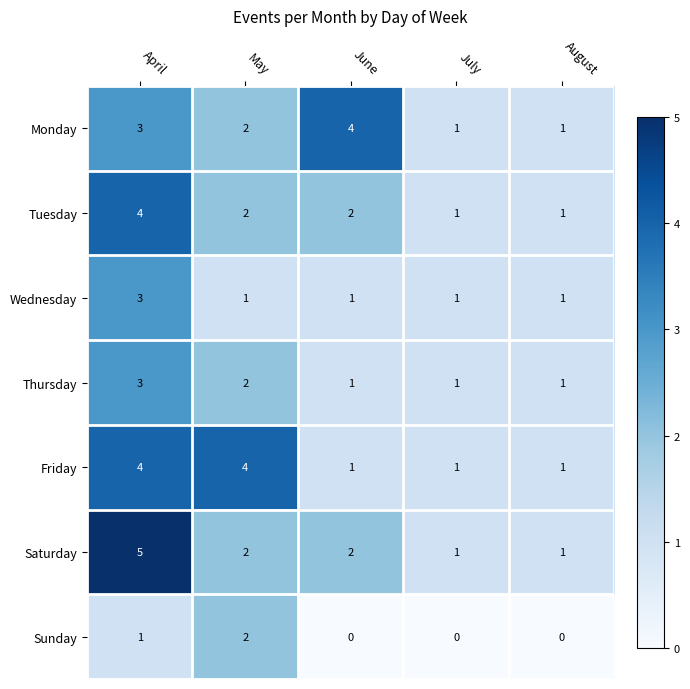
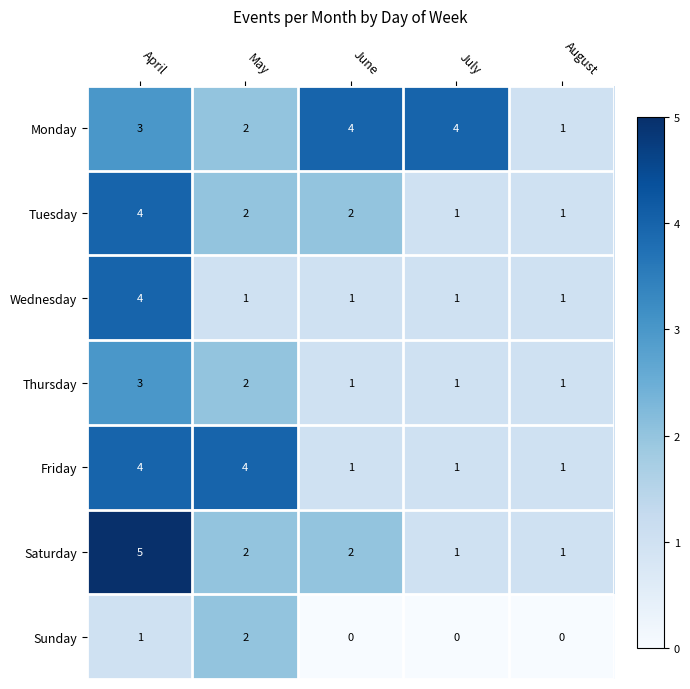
  {
    "Monday": {
      "April": 3,
      "May": 2,
      "June": 4,
-     "July": 1,
+     "July": 4,
      "August": 1
    },
    "Tuesday": {
      "April": 4,
      "May": 2,
      "June": 2,
      "July": 1,
      "August": 1
    },
    "Wednesday": {
-     "April": 3,
+     "April": 4,
      "May": 1,
      "June": 1,
      "July": 1,
      "August": 1
    },
    "Thursday": {
      "April": 3,
      "May": 2,
      "June": 1,
      "July": 1,
      "August": 1
    },
    "Friday": {
      "April": 4,
      "May": 4,
      "June": 1,
      "July": 1,
      "August": 1
    },
    "Saturday": {
      "April": 5,
      "May": 2,
      "June": 2,
      "July": 1,
      "August": 1
    },
    "Sunday": {
      "April": 1,
      "May": 2,
      "June": 0,
      "July": 0,
      "August": 0
    }
  }
